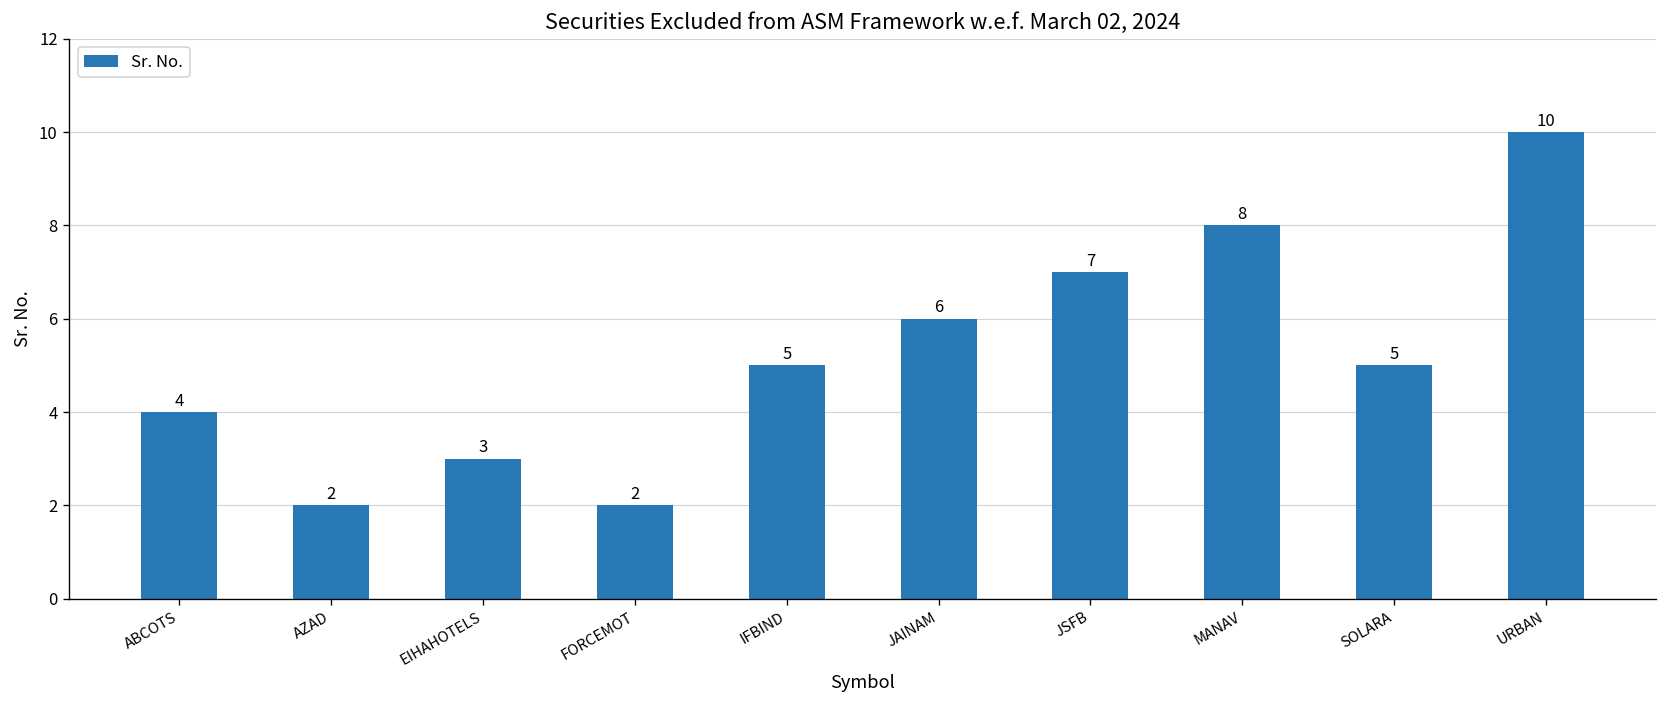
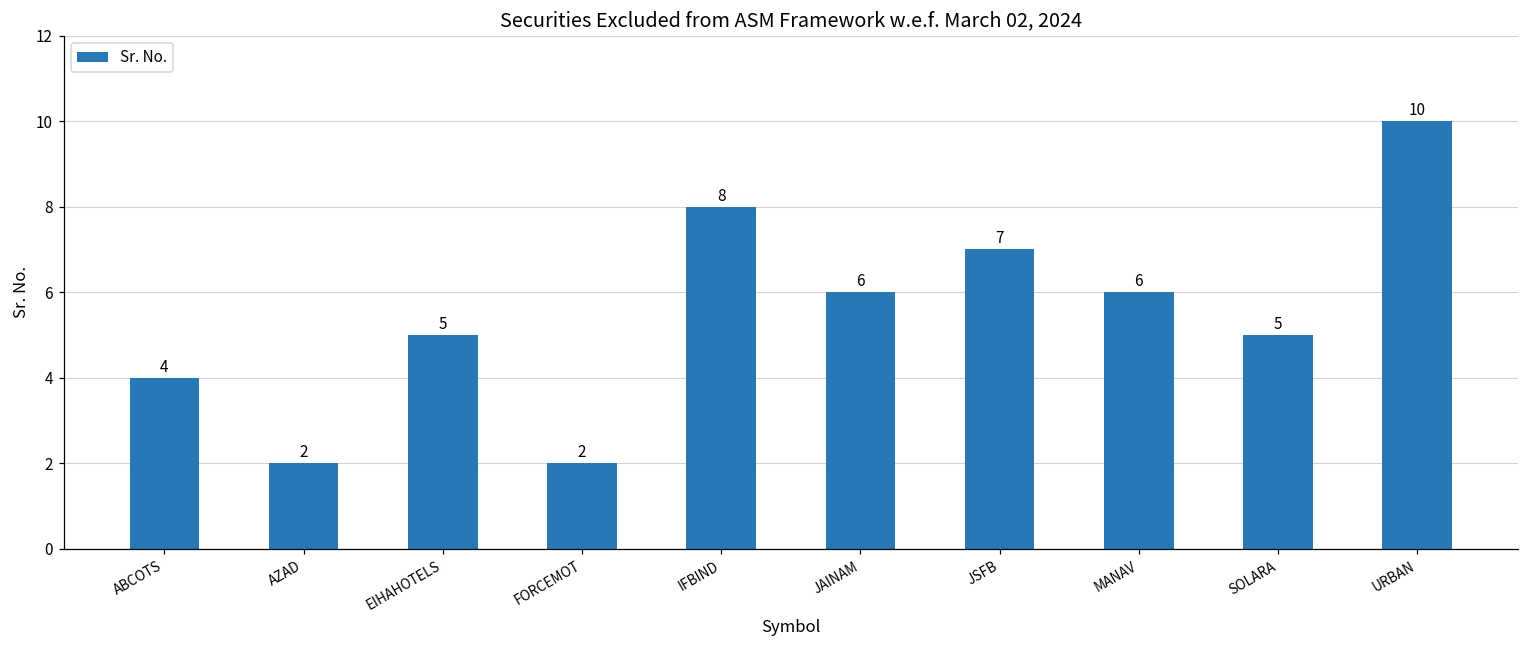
  {
    "ABCOTS": 4,
    "AZAD": 2,
-   "EIHAHOTELS": 3,
+   "EIHAHOTELS": 5,
    "FORCEMOT": 2,
-   "IFBIND": 5,
+   "IFBIND": 8,
    "JAINAM": 6,
    "JSFB": 7,
-   "MANAV": 8,
+   "MANAV": 6,
    "SOLARA": 5,
    "URBAN": 10
  }
